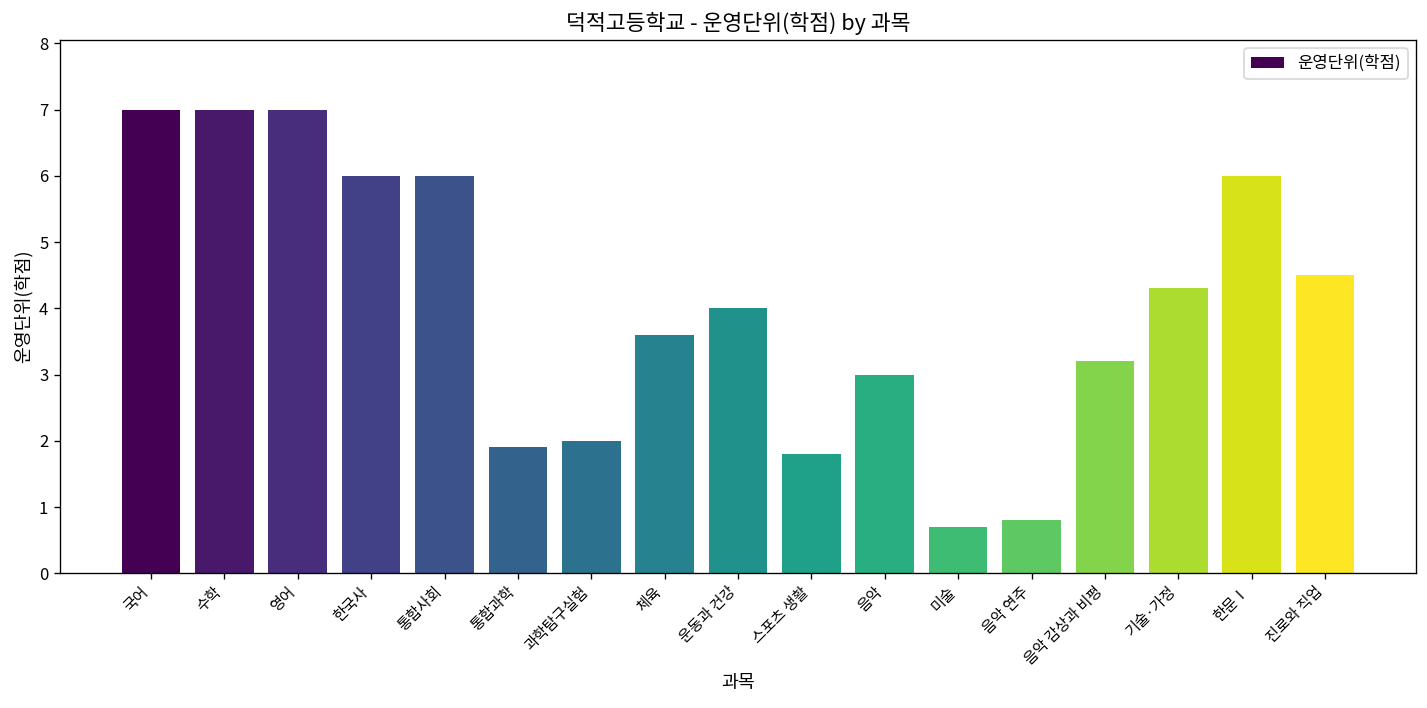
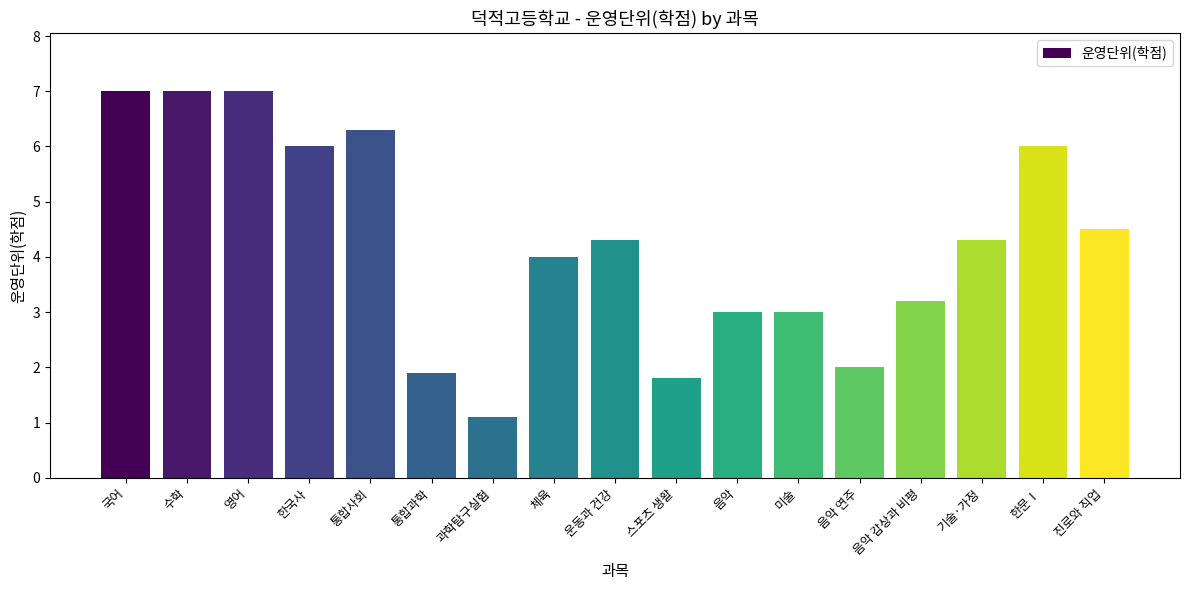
  {
    "국어": 7.0,
    "수학": 7.0,
    "영어": 7.0,
    "한국사": 6.0,
-   "통합사회": 6.0,
+   "통합사회": 6.3,
    "통합과학": 1.9,
-   "과학탐구실험": 2.0,
-   "체육": 3.6,
-   "운동과 건강": 4.0,
+   "과학탐구실험": 1.1,
+   "체육": 4.0,
+   "운동과 건강": 4.3,
    "스포츠 생활": 1.8,
    "음악": 3.0,
-   "미술": 0.7,
-   "음악 연주": 0.8,
+   "미술": 3.0,
+   "음악 연주": 2.0,
    "음악 감상과 비평": 3.2,
    "기술·가정": 4.3,
    "한문Ⅰ": 6.0,
    "진로와 직업": 4.5
  }
